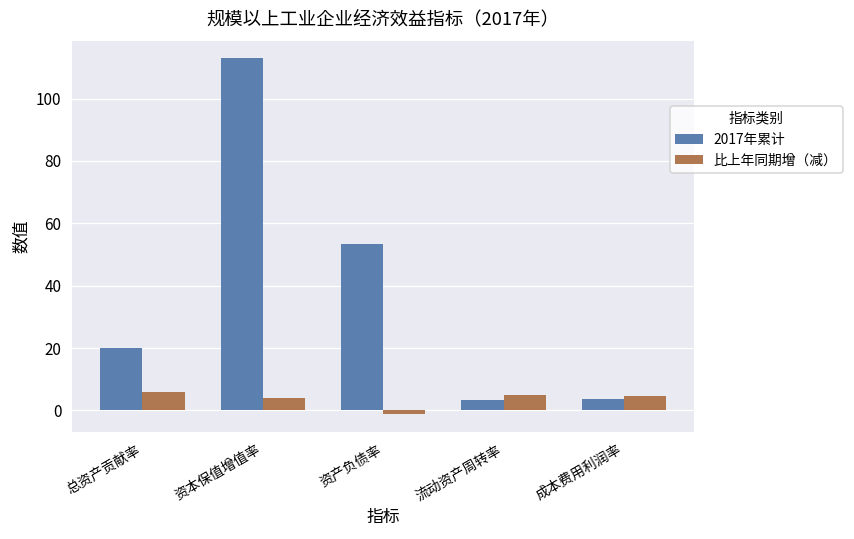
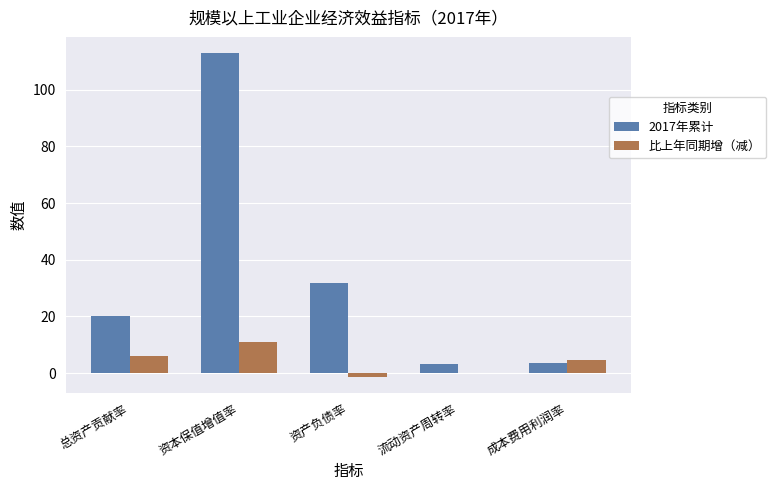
  {
    "2017年累计": {
      "总资产贡献率": 20,
      "资本保值增值率": 113,
-     "资产负债率": 54,
+     "资产负债率": 32,
      "流动资产周转率": 3,
      "成本费用利润率": 4
    },
    "比上年同期增（减）": {
      "总资产贡献率": 6,
-     "资本保值增值率": 4,
+     "资本保值增值率": 11,
      "资产负债率": -1,
-     "流动资产周转率": 5,
+     "流动资产周转率": 0,
      "成本费用利润率": 5
    }
  }
